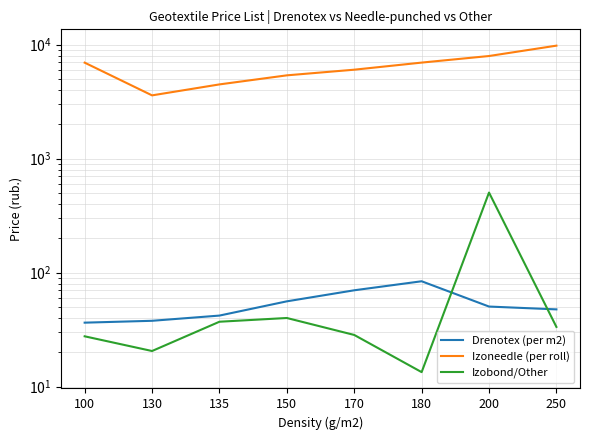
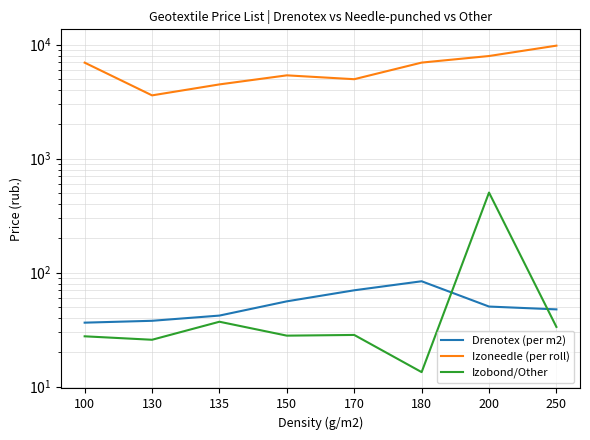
  {
    "Drenotex (per m2)": {
      "100": 36,
      "130": 38,
      "135": 42,
      "150": 60,
      "170": 70,
      "180": 80,
      "200": 50,
      "250": 48
    },
    "Izoneedle (per roll)": {
      "100": 7000,
      "130": 3600,
      "135": 4500,
      "150": 5000,
-     "170": 6000,
+     "170": 5000,
      "180": 7000,
      "200": 8000,
      "250": 10000
    },
    "Izobond/Other": {
      "100": 28,
-     "130": 21,
+     "130": 26,
      "135": 37,
-     "150": 40,
+     "150": 28,
      "170": 28,
      "180": 13,
      "200": 500,
      "250": 33
    }
  }
